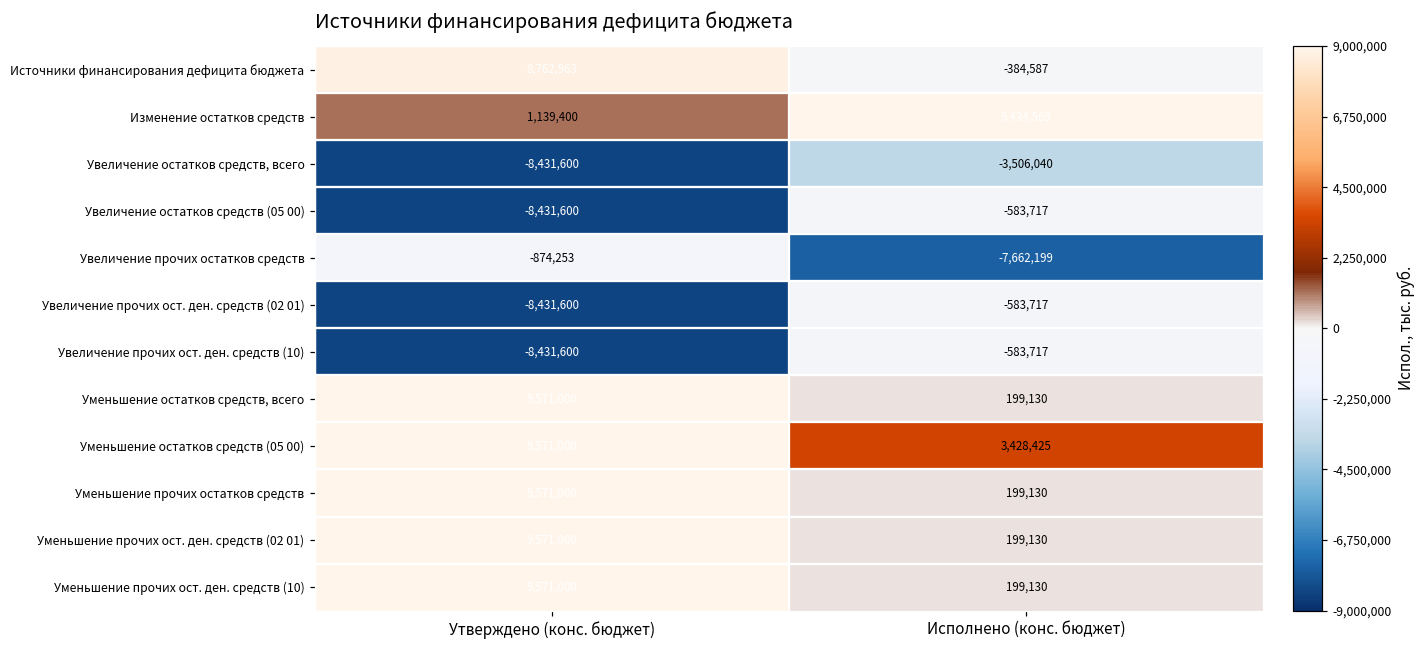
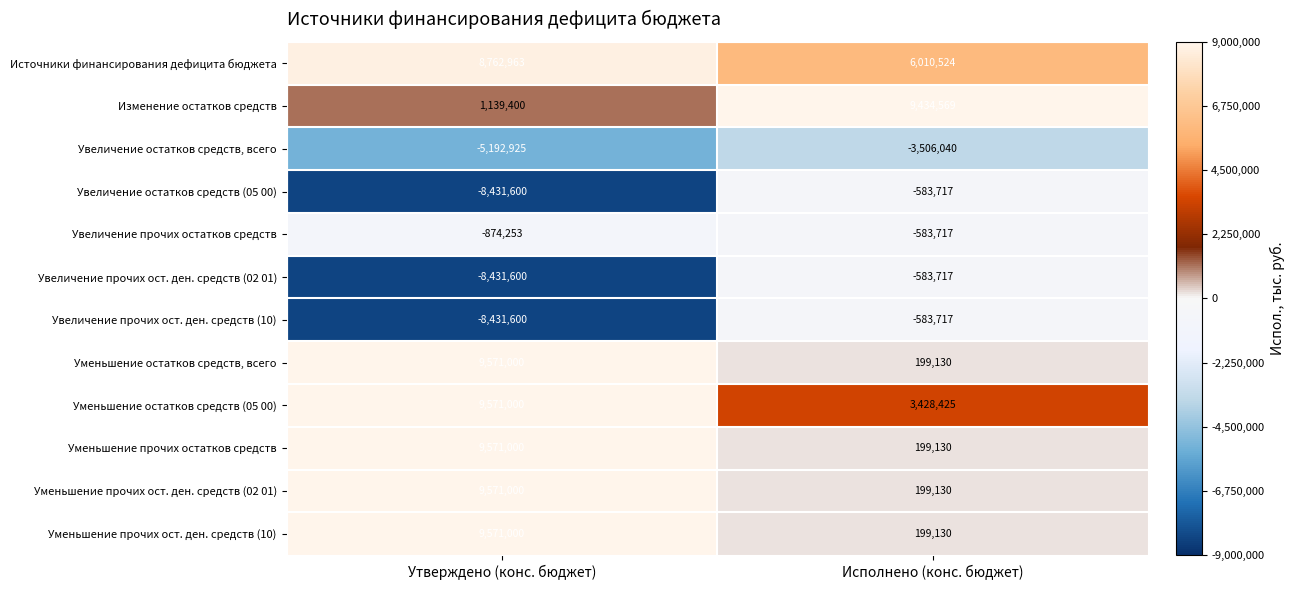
  {
    "Источники финансирования дефицита бюджета": {
-     "Исполнено (конс. бюджет)": "-384,587"
+     "Исполнено (конс. бюджет)": "6,010,524"
    },
    "Изменение остатков средств": {
      "Утверждено (конс. бюджет)": "1,139,400"
    },
    "Увеличение остатков средств, всего": {
-     "Утверждено (конс. бюджет)": "-8,431,600",
+     "Утверждено (конс. бюджет)": "-5,192,925",
      "Исполнено (конс. бюджет)": "-3,506,040"
    },
    "Увеличение остатков средств (05 00)": {
      "Утверждено (конс. бюджет)": "-8,431,600",
      "Исполнено (конс. бюджет)": "-583,717"
    },
    "Увеличение прочих остатков средств": {
      "Утверждено (конс. бюджет)": "-874,253",
-     "Исполнено (конс. бюджет)": "-7,662,199"
+     "Исполнено (конс. бюджет)": "-583,717"
    },
    "Увеличение прочих ост. ден. средств (02 01)": {
      "Утверждено (конс. бюджет)": "-8,431,600",
      "Исполнено (конс. бюджет)": "-583,717"
    },
    "Увеличение прочих ост. ден. средств (10)": {
      "Утверждено (конс. бюджет)": "-8,431,600",
      "Исполнено (конс. бюджет)": "-583,717"
    },
    "Уменьшение остатков средств, всего": {
      "Исполнено (конс. бюджет)": "199,130"
    },
    "Уменьшение остатков средств (05 00)": {
      "Исполнено (конс. бюджет)": "3,428,425"
    },
    "Уменьшение прочих остатков средств": {
      "Исполнено (конс. бюджет)": "199,130"
    },
    "Уменьшение прочих ост. ден. средств (02 01)": {
      "Исполнено (конс. бюджет)": "199,130"
    },
    "Уменьшение прочих ост. ден. средств (10)": {
      "Исполнено (конс. бюджет)": "199,130"
    }
  }
